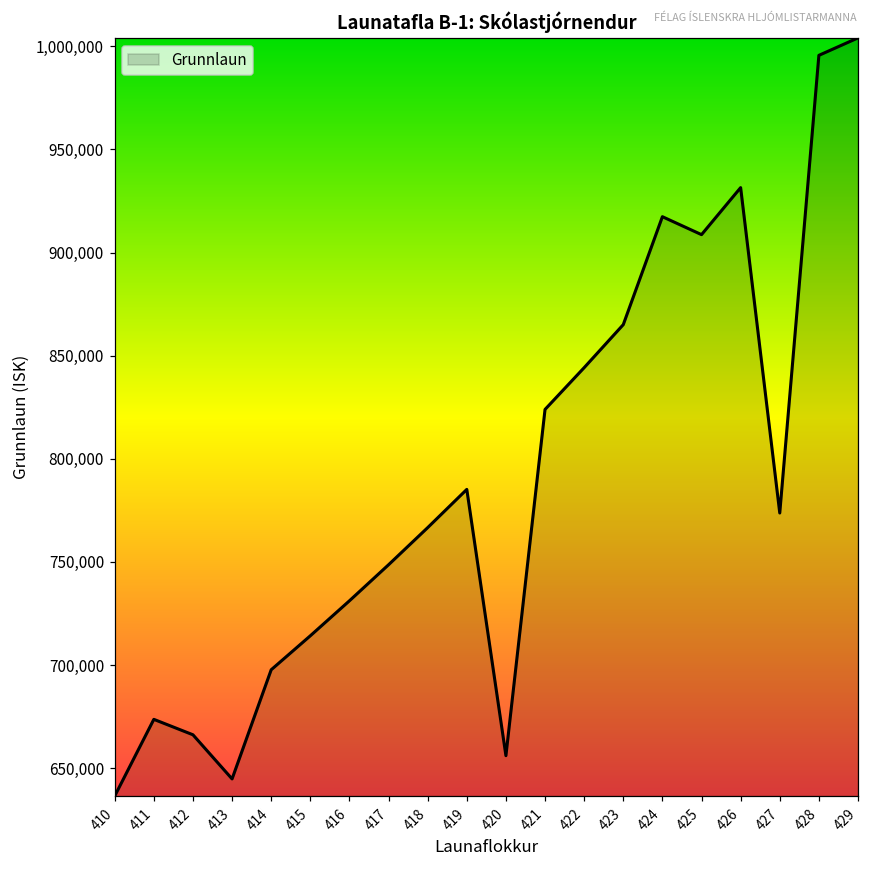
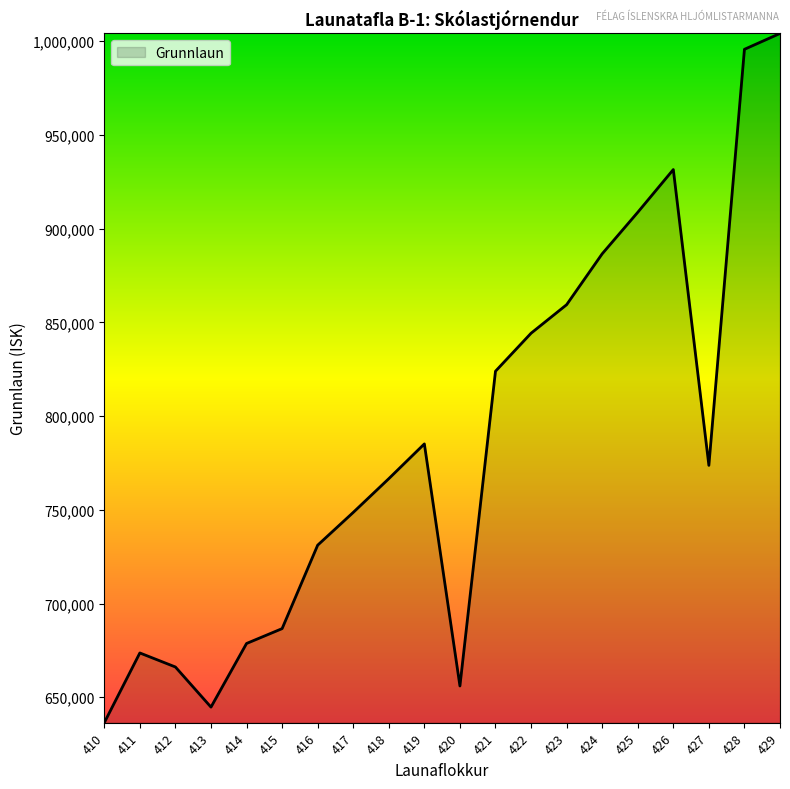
  {
    "410": "636,000",
    "411": "674,000",
    "412": "666,000",
    "413": "645,000",
-   "414": "698,000",
-   "415": "714,000",
+   "414": "679,000",
+   "415": "687,000",
    "416": "731,000",
    "417": "749,000",
    "418": "767,000",
    "419": "785,000",
    "420": "656,000",
    "421": "824,000",
    "422": "844,000",
-   "423": "865,000",
-   "424": "917,000",
+   "423": "859,000",
+   "424": "887,000",
    "425": "909,000",
    "426": "931,000",
    "427": "774,000",
    "428": "996,000",
    "429": "1,004,000"
  }
